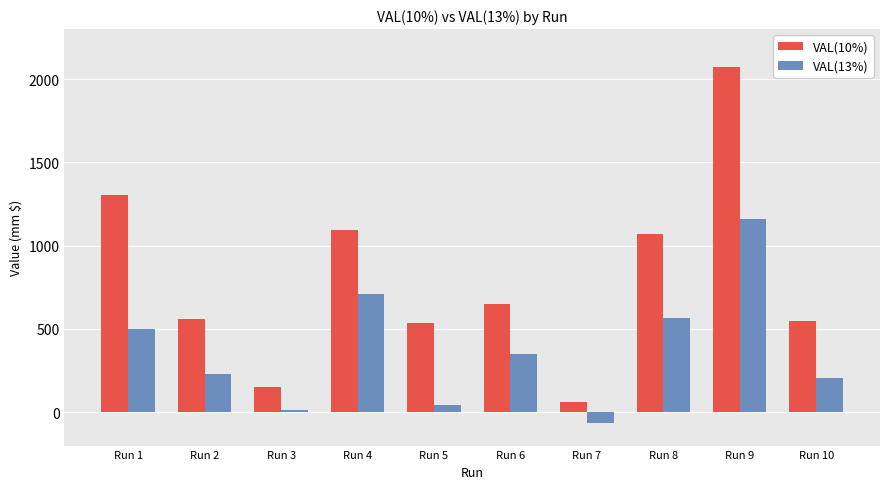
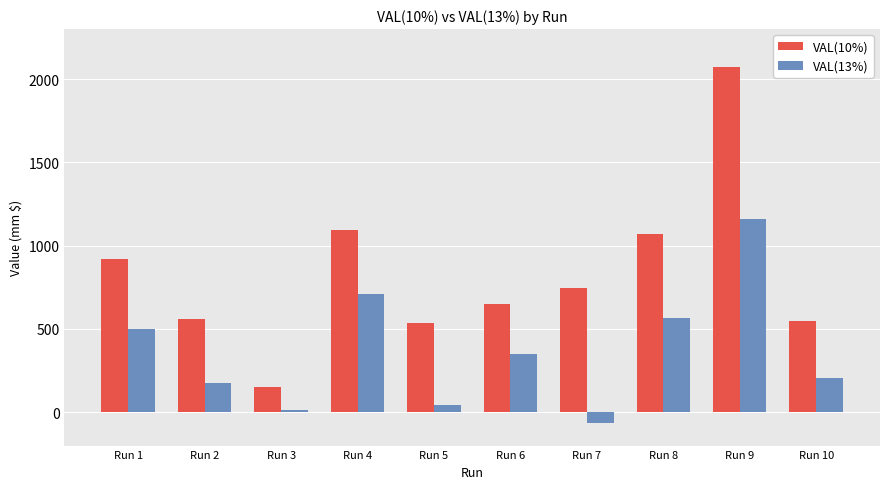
  {
    "VAL(10%)": {
-     "Run 1": 1300,
+     "Run 1": 920,
      "Run 2": 560,
      "Run 3": 150,
      "Run 4": 1090,
      "Run 5": 540,
      "Run 6": 650,
-     "Run 7": 60,
+     "Run 7": 750,
      "Run 8": 1070,
      "Run 9": 2070,
      "Run 10": 550
    },
    "VAL(13%)": {
      "Run 1": 500,
-     "Run 2": 230,
+     "Run 2": 180,
      "Run 3": 20,
      "Run 4": 710,
      "Run 5": 40,
      "Run 6": 350,
      "Run 7": -70,
      "Run 8": 560,
      "Run 9": 1160,
      "Run 10": 210
    }
  }
